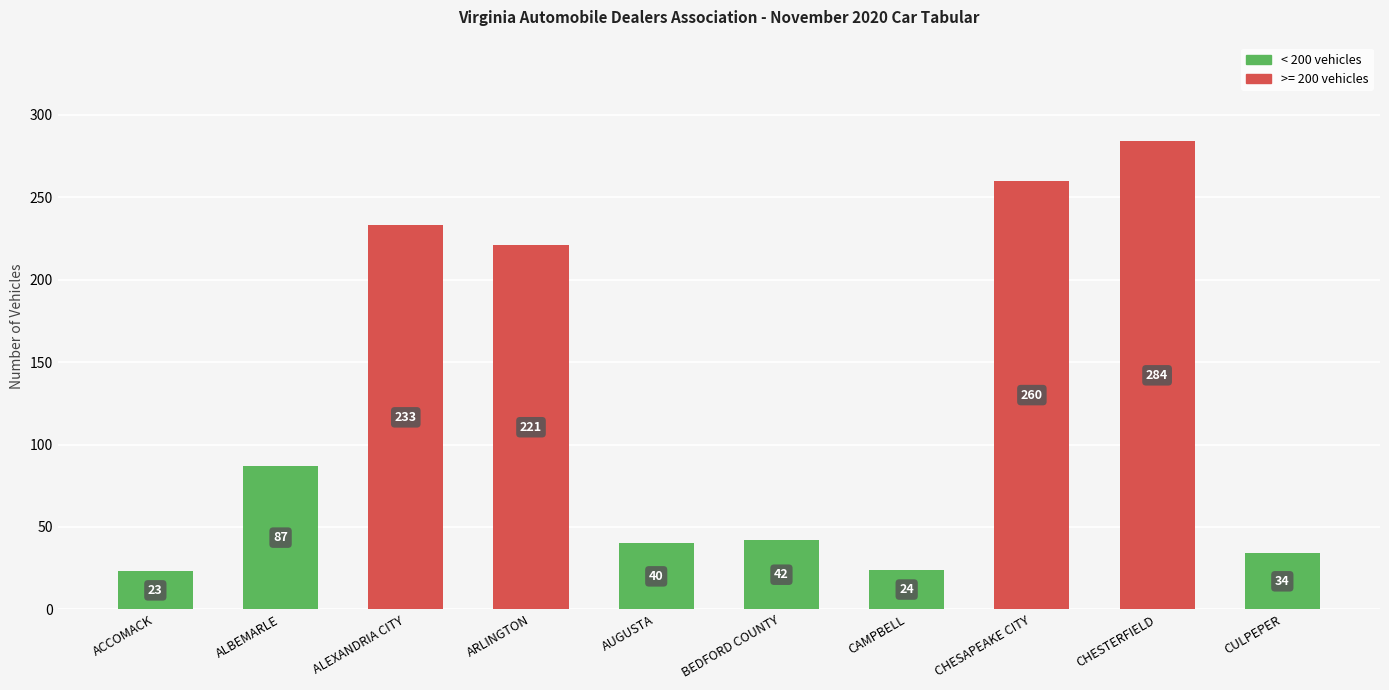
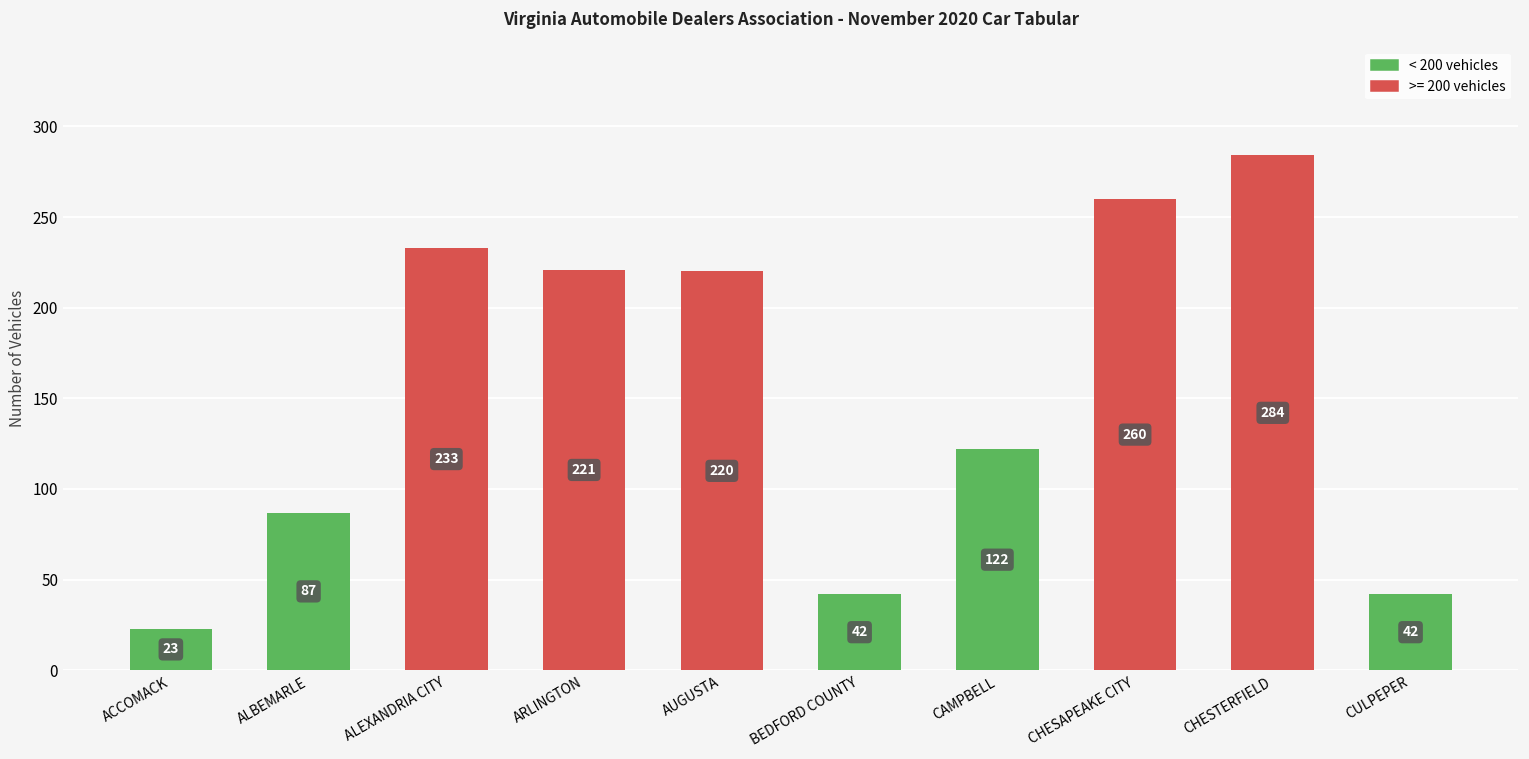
  {
-   "AUGUSTA": 40,
-   "CAMPBELL": 24,
-   "CULPEPER": 34
+   "AUGUSTA": 220,
+   "CAMPBELL": 122,
+   "CULPEPER": 42
  }
